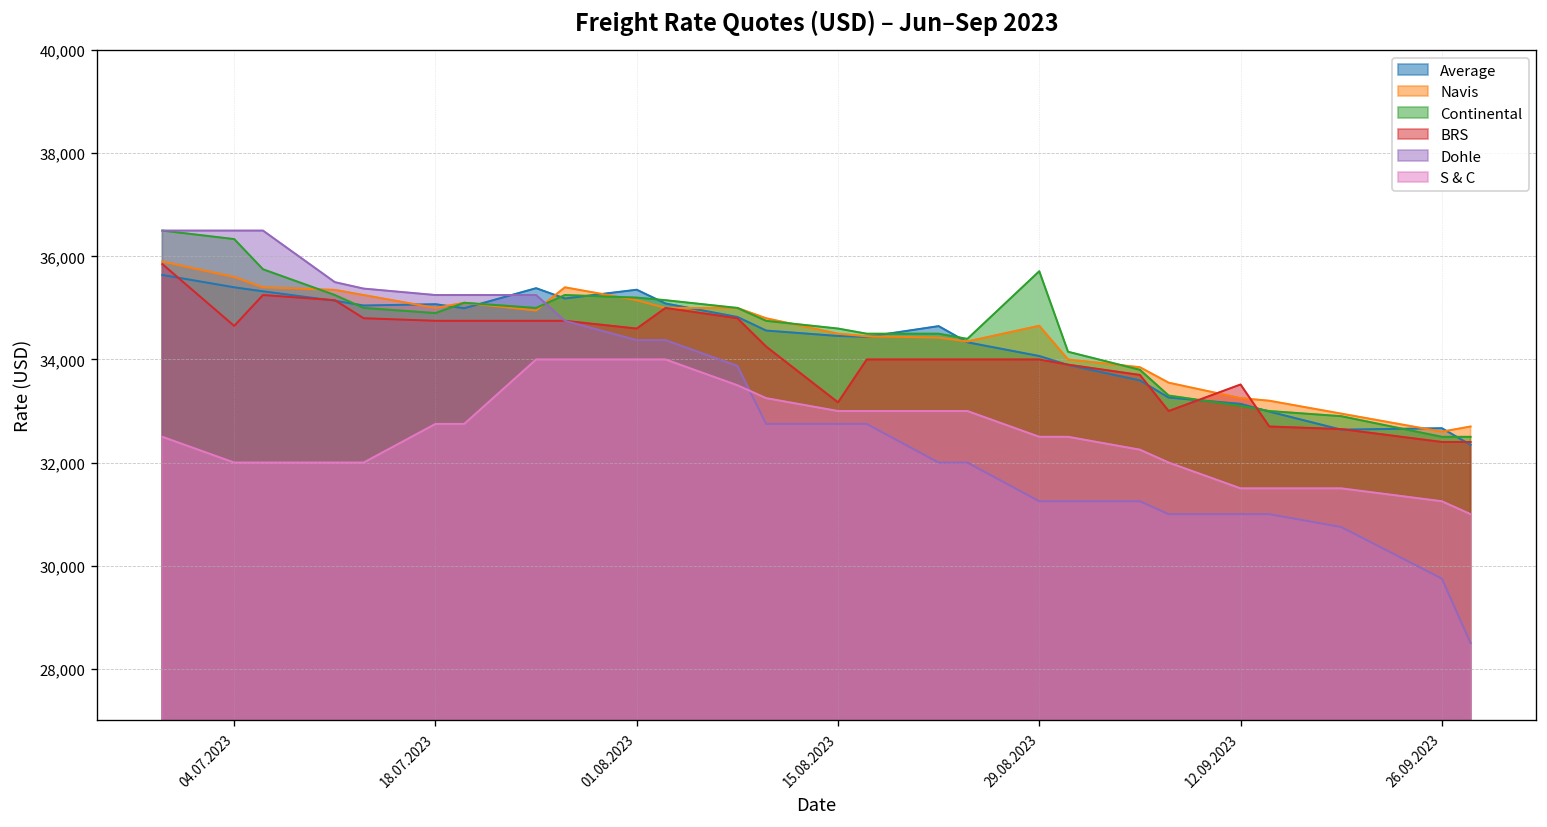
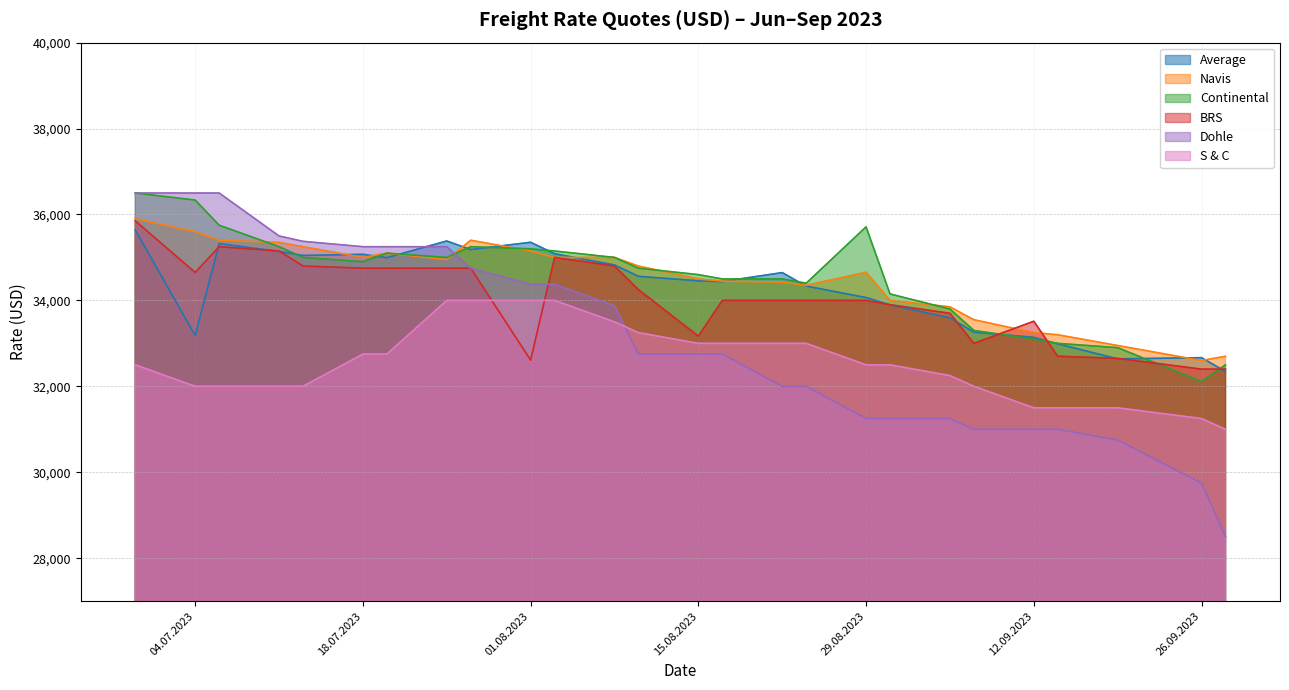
  {
    "Average": {
-     "04.07.2023": "35,400",
+     "04.07.2023": "33,200",
      "18.07.2023": "35,100",
      "01.08.2023": "35,400",
      "29.08.2023": "34,100",
      "26.09.2023": "32,700"
    },
    "Navis": {
      "04.07.2023": "35,600",
      "18.07.2023": "35,000",
      "29.08.2023": "34,700",
      "12.09.2023": "33,300",
      "26.09.2023": "32,600"
    },
    "Continental": {
      "04.07.2023": "36,300",
      "18.07.2023": "34,900",
      "15.08.2023": "34,600",
      "29.08.2023": "35,700",
-     "26.09.2023": "32,500"
+     "26.09.2023": "32,100"
    },
    "BRS": {
      "04.07.2023": "34,700",
      "18.07.2023": "34,800",
-     "01.08.2023": "34,600",
+     "01.08.2023": "32,600",
      "15.08.2023": "33,200",
      "29.08.2023": "34,000",
      "12.09.2023": "33,500",
      "26.09.2023": "32,400"
    }
  }
